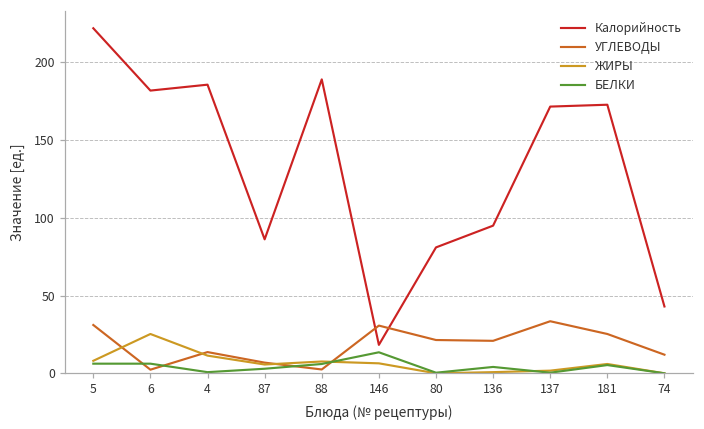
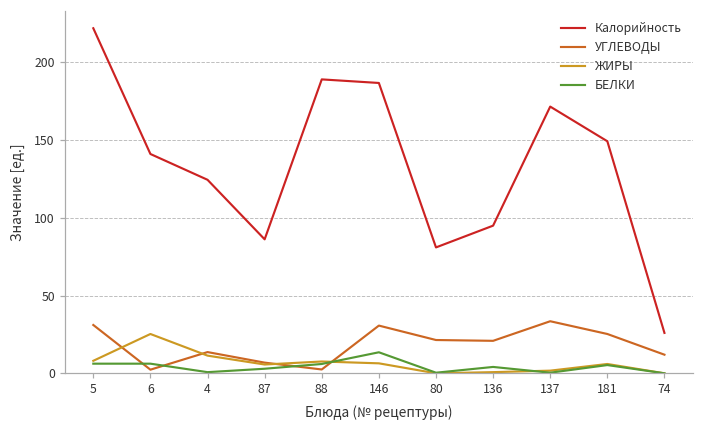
  {
    "Калорийность": {
      "5": 222,
-     "6": 182,
-     "4": 186,
+     "6": 141,
+     "4": 125,
      "87": 86,
      "88": 189,
-     "146": 18,
+     "146": 187,
      "80": 81,
      "136": 95,
      "137": 172,
-     "181": 173,
-     "74": 43
+     "181": 149,
+     "74": 26
    },
    "БЕЛКИ": {
      "5": 6,
      "6": 6,
      "4": 1,
      "87": 3,
      "146": 14,
      "136": 4
    }
  }
